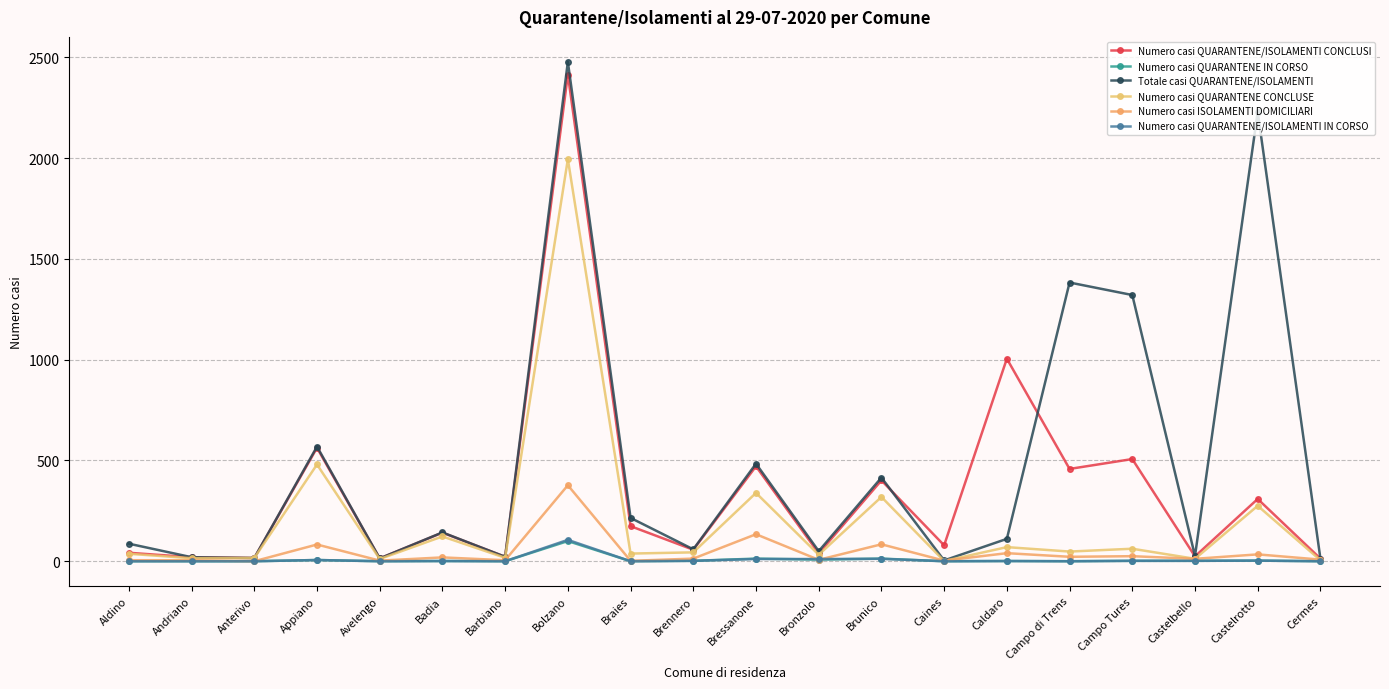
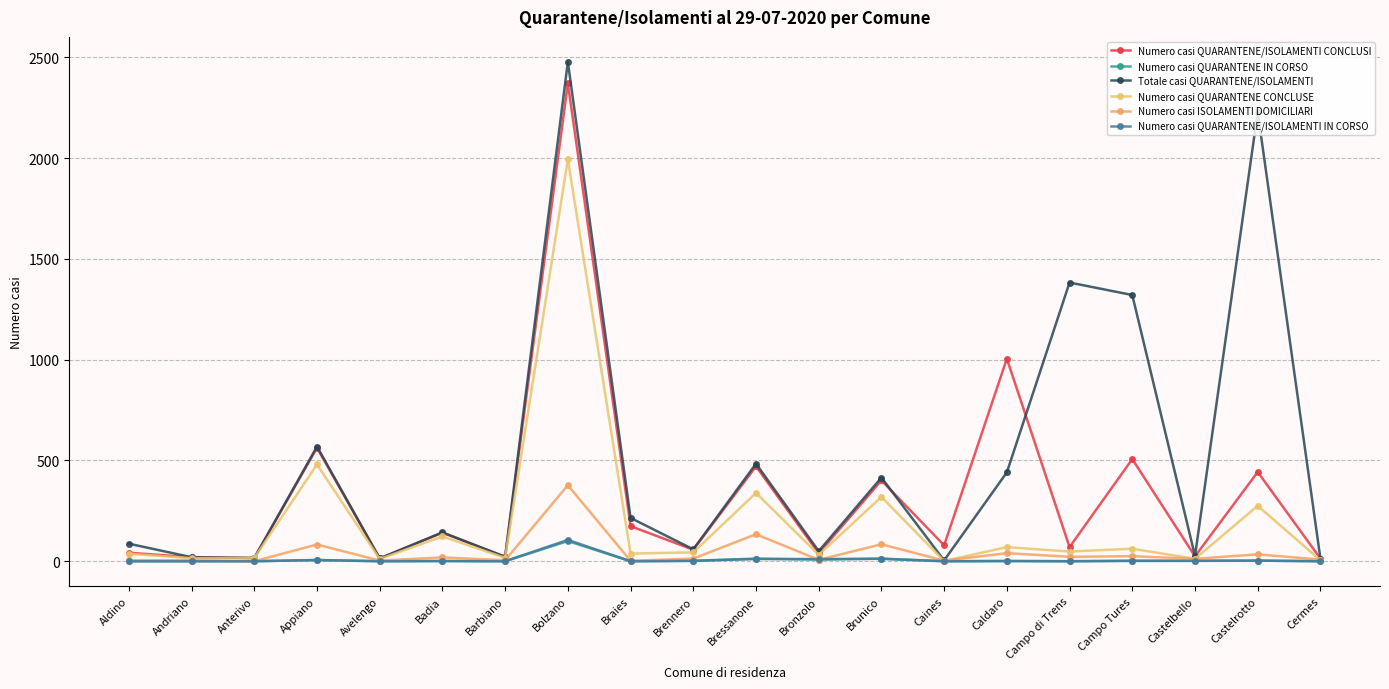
  {
    "Numero casi QUARANTENE/ISOLAMENTI CONCLUSI": {
-     "Bolzano": 2420,
+     "Bolzano": 2370,
      "Braies": 170,
      "Bressanone": 470,
      "Brunico": 400,
      "Caines": 80,
      "Caldaro": 1010,
-     "Campo di Trens": 460,
+     "Campo di Trens": 70,
      "Campo Tures": 510,
-     "Castelrotto": 310
+     "Castelrotto": 440
    },
    "Totale casi QUARANTENE/ISOLAMENTI": {
      "Aldino": 90,
      "Bolzano": 2480,
      "Braies": 220,
      "Bressanone": 480,
      "Brunico": 420,
-     "Caldaro": 110,
+     "Caldaro": 440,
      "Campo di Trens": 1380,
      "Campo Tures": 1320
    }
  }
